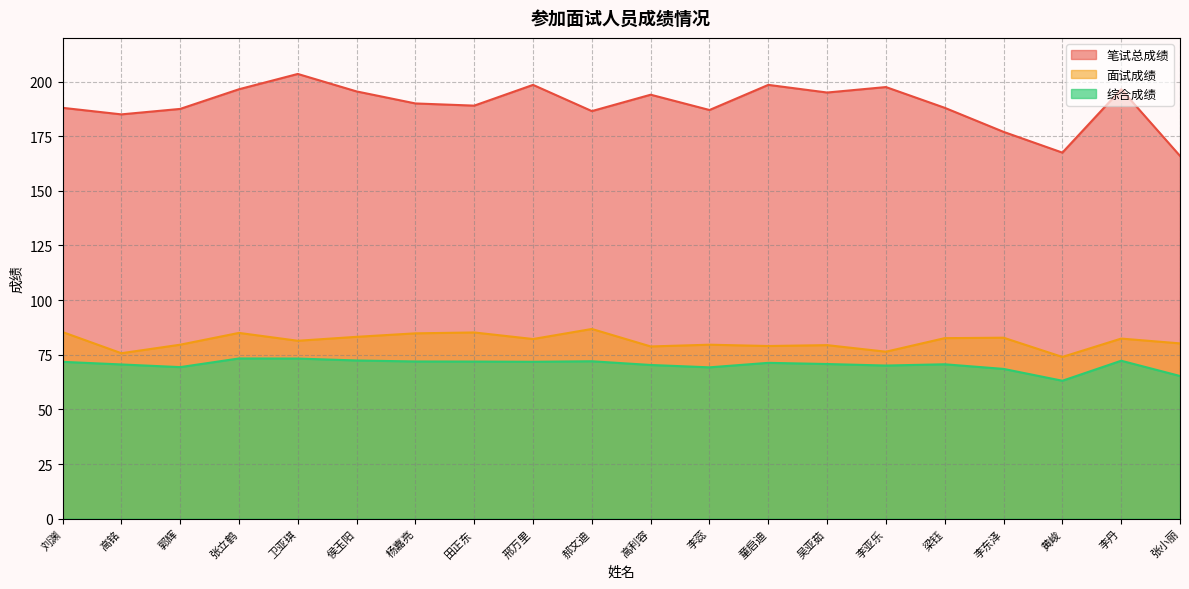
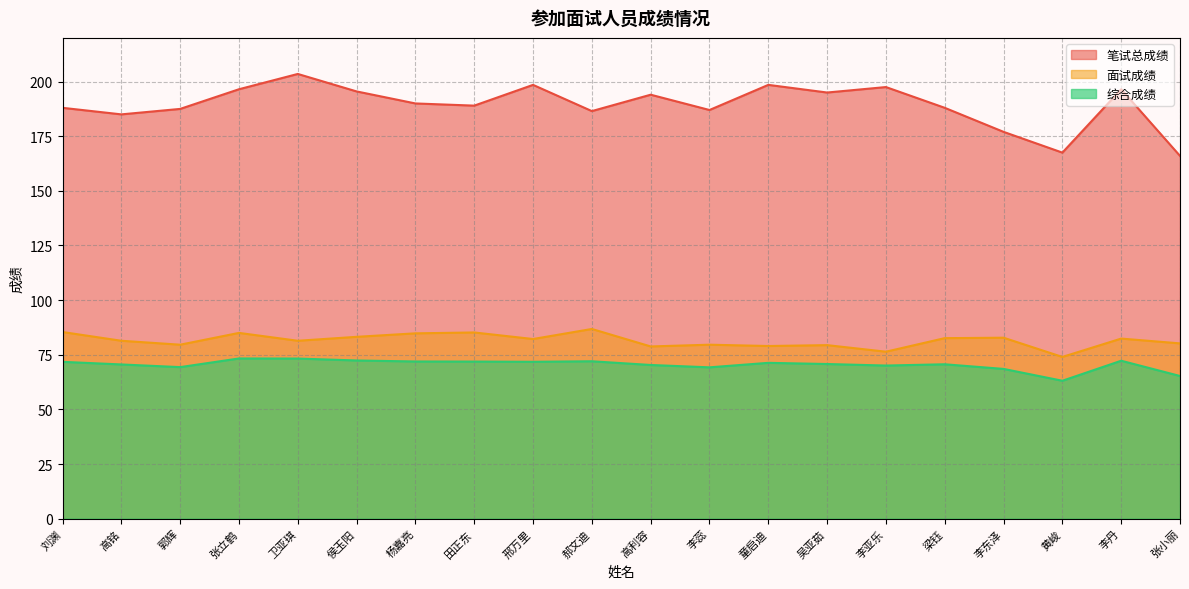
  {
    "笔试总成绩": {
      "刘渊": 188,
      "高铭": 185,
      "郭辉": 188,
      "张立鹤": 197,
      "卫亚琪": 204,
      "侯玉阳": 196,
      "杨嘉亮": 190,
      "田正东": 189,
      "邢万里": 199,
      "郝文迪": 187,
      "高利容": 194,
      "李蕊": 187,
      "童启迪": 199,
      "吴亚茹": 195,
      "李亚乐": 198,
      "梁钰": 188,
      "李东泽": 177,
      "黄峻": 168,
      "张小丽": 166
    },
    "面试成绩": {
      "刘渊": 85,
-     "高铭": 76,
+     "高铭": 81,
      "郭辉": 80,
      "张立鹤": 85,
      "卫亚琪": 81,
      "侯玉阳": 83,
      "杨嘉亮": 85,
      "田正东": 85,
      "邢万里": 82,
      "郝文迪": 87,
      "高利容": 79,
      "李蕊": 80,
      "童启迪": 79,
      "吴亚茹": 79,
      "李亚乐": 76,
      "梁钰": 83,
      "李东泽": 83,
      "黄峻": 74,
      "李丹": 82,
      "张小丽": 80
    },
    "综合成绩": {
      "刘渊": 72,
      "高铭": 71,
      "郭辉": 69,
      "张立鹤": 73,
      "卫亚琪": 73,
      "侯玉阳": 72,
      "杨嘉亮": 72,
      "田正东": 72,
      "邢万里": 72,
      "郝文迪": 72,
      "高利容": 70,
      "李蕊": 69,
      "童启迪": 71,
      "吴亚茹": 71,
      "李亚乐": 70,
      "梁钰": 71,
      "李东泽": 69,
      "黄峻": 63,
      "李丹": 72,
      "张小丽": 65
    }
  }
